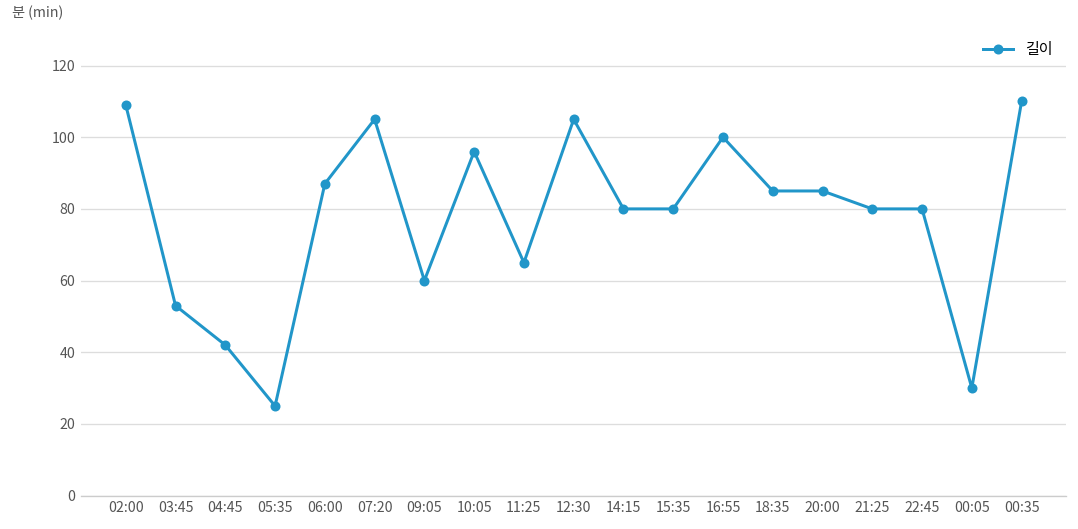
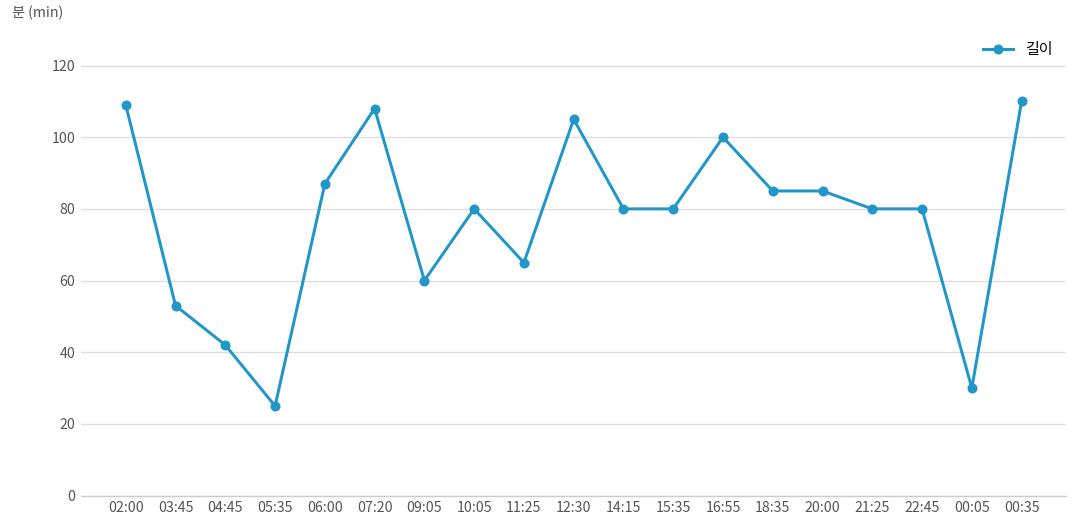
  {
    "02:00": 109,
    "03:45": 53,
    "04:45": 42,
    "05:35": 25,
    "06:00": 87,
-   "07:20": 105,
+   "07:20": 108,
    "09:05": 60,
-   "10:05": 96,
+   "10:05": 80,
    "11:25": 65,
    "12:30": 105,
    "14:15": 80,
    "15:35": 80,
    "16:55": 100,
    "18:35": 85,
    "20:00": 85,
    "21:25": 80,
    "22:45": 80,
    "00:05": 30,
    "00:35": 110
  }
